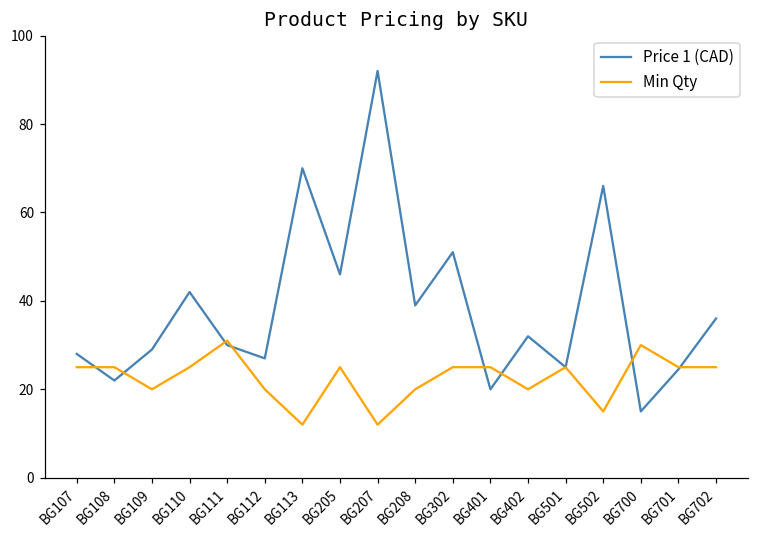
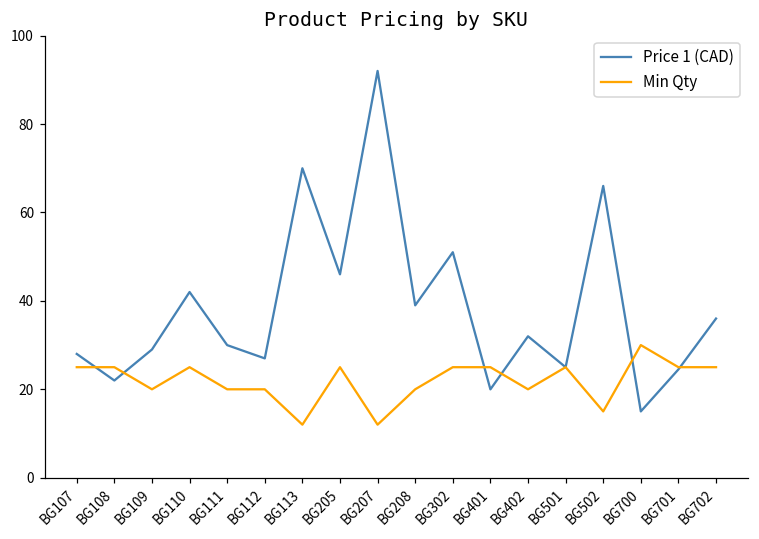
  {
    "Price 1 (CAD)": {
      "BG107": 28,
      "BG108": 22,
      "BG109": 29,
      "BG110": 42,
      "BG111": 30,
      "BG112": 27,
      "BG113": 70,
      "BG205": 46,
      "BG207": 92,
      "BG208": 39,
      "BG302": 51,
      "BG401": 20,
      "BG402": 32,
      "BG502": 66,
      "BG700": 15,
      "BG702": 36
    },
    "Min Qty": {
      "BG107": 25,
      "BG108": 25,
      "BG109": 20,
      "BG110": 25,
-     "BG111": 31,
+     "BG111": 20,
      "BG112": 20,
      "BG113": 12,
      "BG205": 25,
      "BG207": 12,
      "BG208": 20,
      "BG302": 25,
      "BG401": 25,
      "BG402": 20,
      "BG502": 15,
      "BG700": 30,
      "BG702": 25
    }
  }
